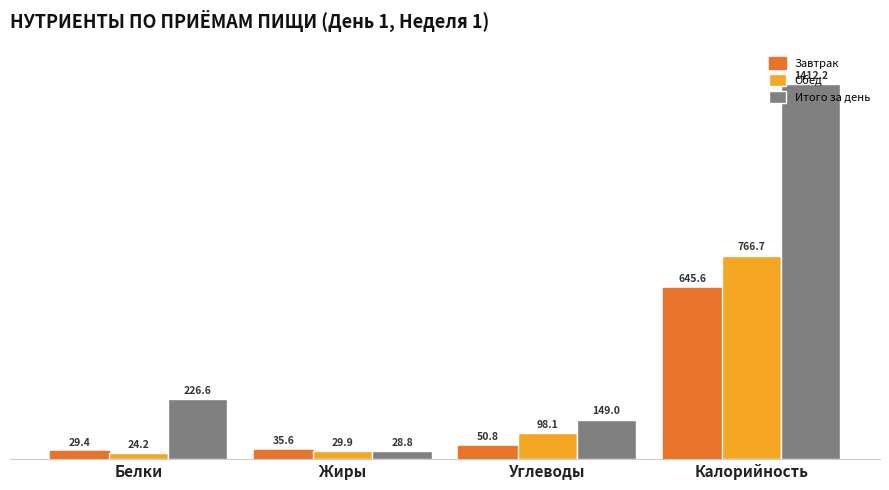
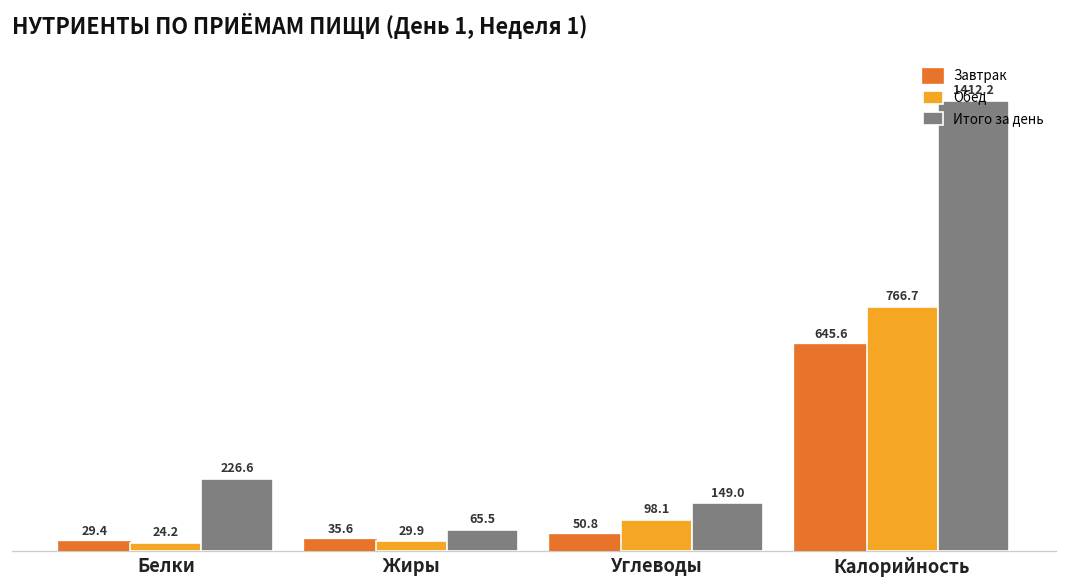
  {
    "Итого за день": {
      "Белки": 226.6,
-     "Жиры": 28.8,
+     "Жиры": 65.5,
      "Углеводы": 149.0,
      "Калорийность": 1412.2
    }
  }
